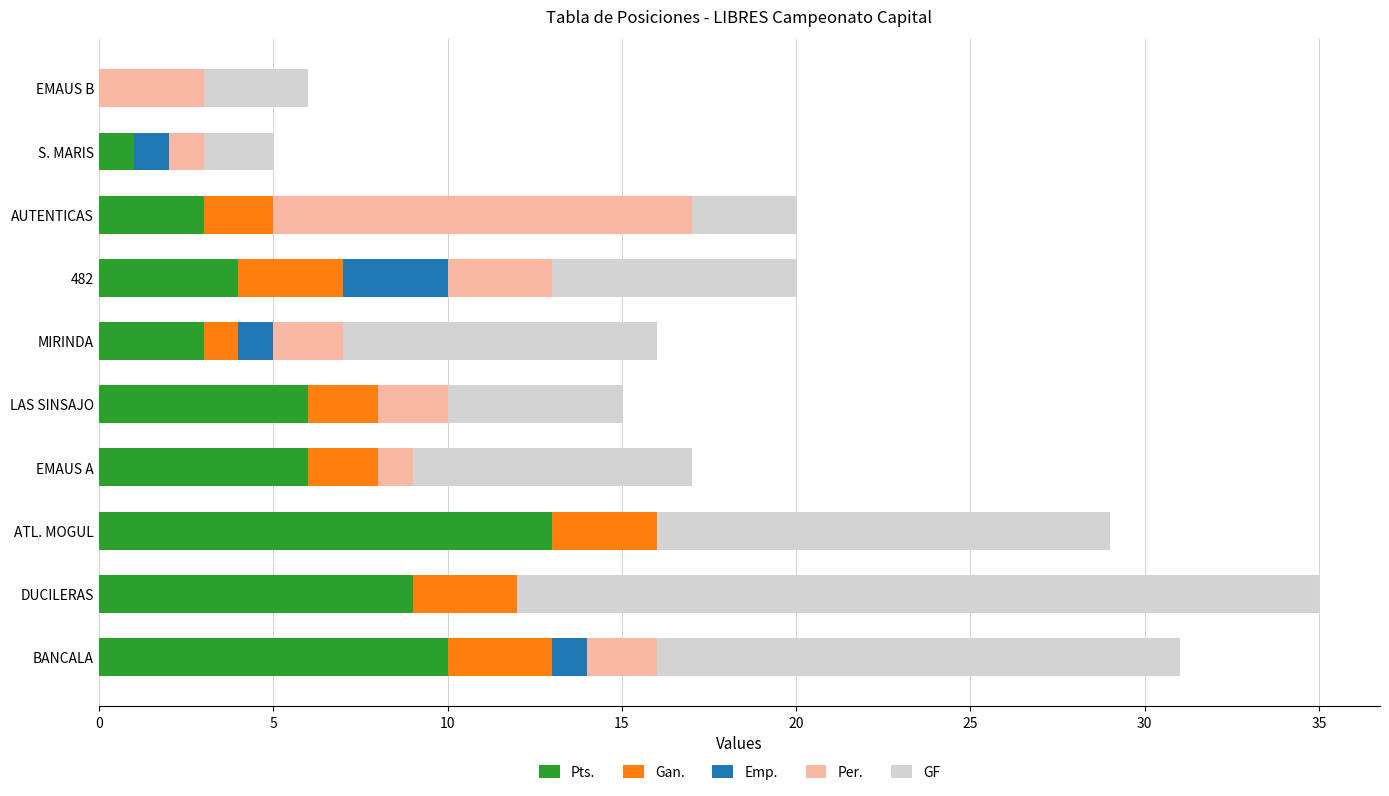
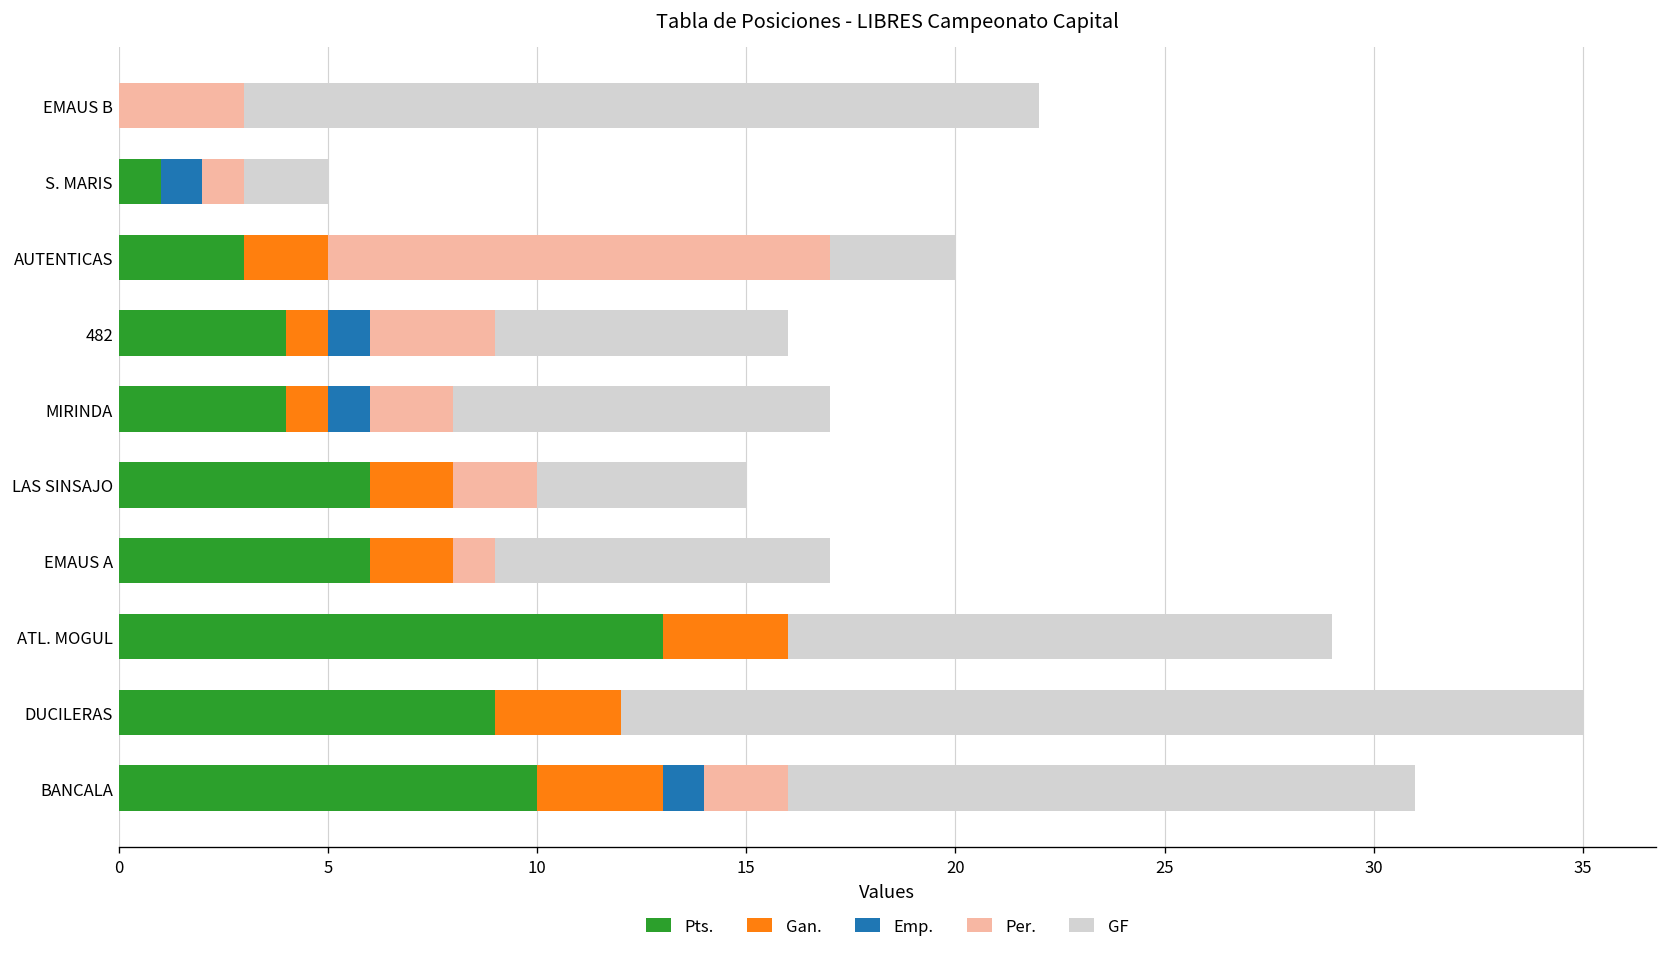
  {
    "Pts.": {
      "EMAUS B": 0,
      "S. MARIS": 1,
      "AUTENTICAS": 3,
      "482": 4,
-     "MIRINDA": 3,
+     "MIRINDA": 4,
      "LAS SINSAJO": 6,
      "EMAUS A": 6,
      "ATL. MOGUL": 13,
      "DUCILERAS": 9,
      "BANCALA": 10
    },
    "Gan.": {
      "EMAUS B": 0,
      "S. MARIS": 0,
      "AUTENTICAS": 2,
-     "482": 3,
+     "482": 1,
      "MIRINDA": 1,
      "LAS SINSAJO": 2,
      "EMAUS A": 2,
      "ATL. MOGUL": 3,
      "DUCILERAS": 3,
      "BANCALA": 3
    },
    "Emp.": {
      "EMAUS B": 0,
      "S. MARIS": 1,
      "AUTENTICAS": 0,
-     "482": 3,
+     "482": 1,
      "MIRINDA": 1,
      "LAS SINSAJO": 0,
      "EMAUS A": 0,
      "ATL. MOGUL": 0,
      "DUCILERAS": 0,
      "BANCALA": 1
    },
    "Per.": {
      "EMAUS B": 3,
      "S. MARIS": 1,
      "AUTENTICAS": 12,
      "482": 3,
      "MIRINDA": 2,
      "LAS SINSAJO": 2,
      "EMAUS A": 1,
      "ATL. MOGUL": 0,
      "DUCILERAS": 0,
      "BANCALA": 2
    },
    "GF": {
-     "EMAUS B": 3,
+     "EMAUS B": 19,
      "S. MARIS": 2,
      "AUTENTICAS": 3,
      "482": 7,
      "MIRINDA": 9,
      "LAS SINSAJO": 5,
      "EMAUS A": 8,
      "ATL. MOGUL": 13,
      "DUCILERAS": 23,
      "BANCALA": 15
    }
  }
